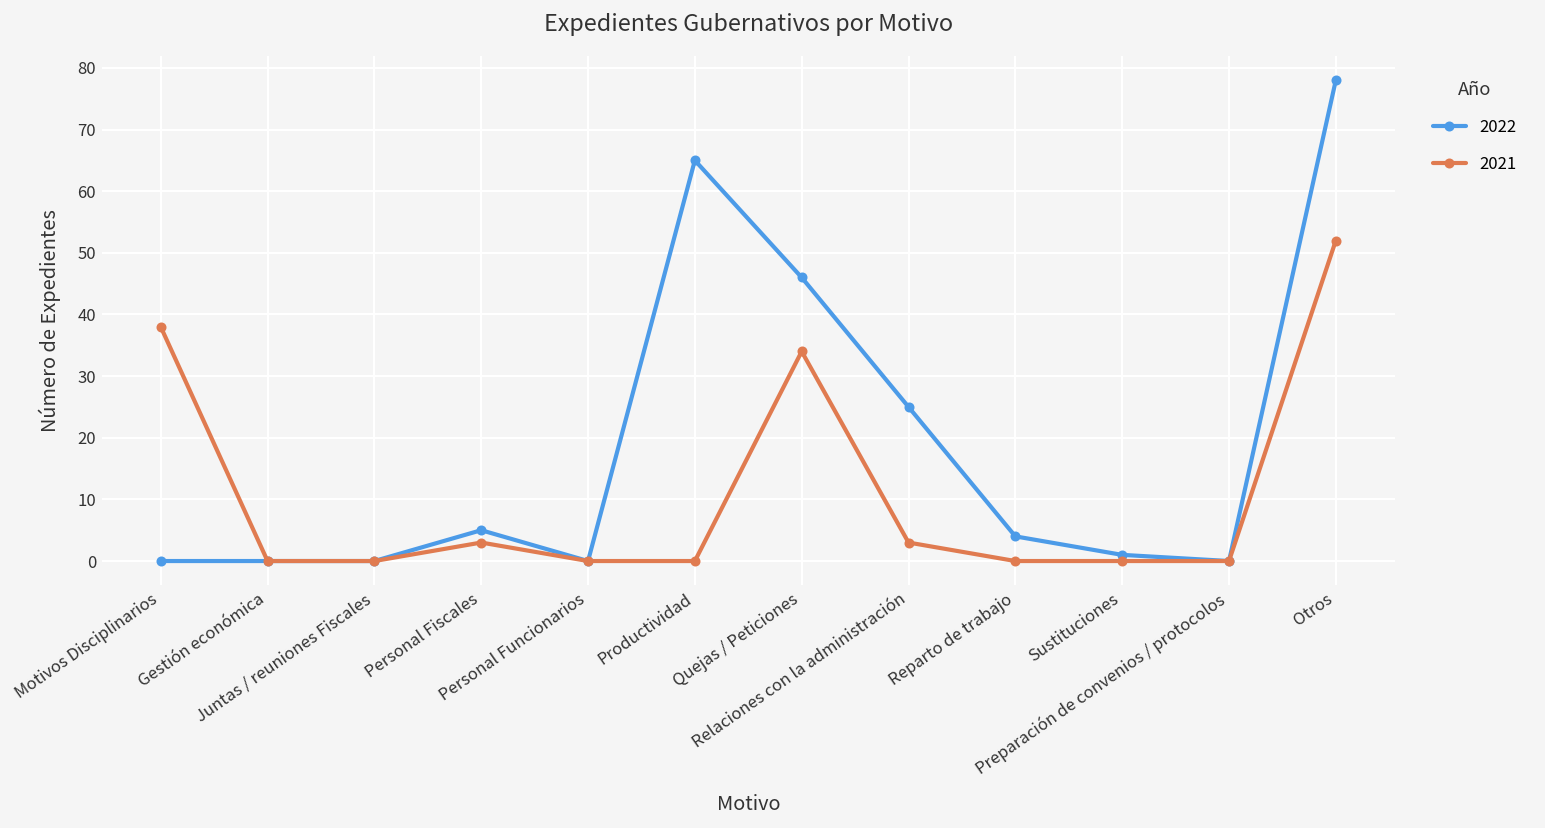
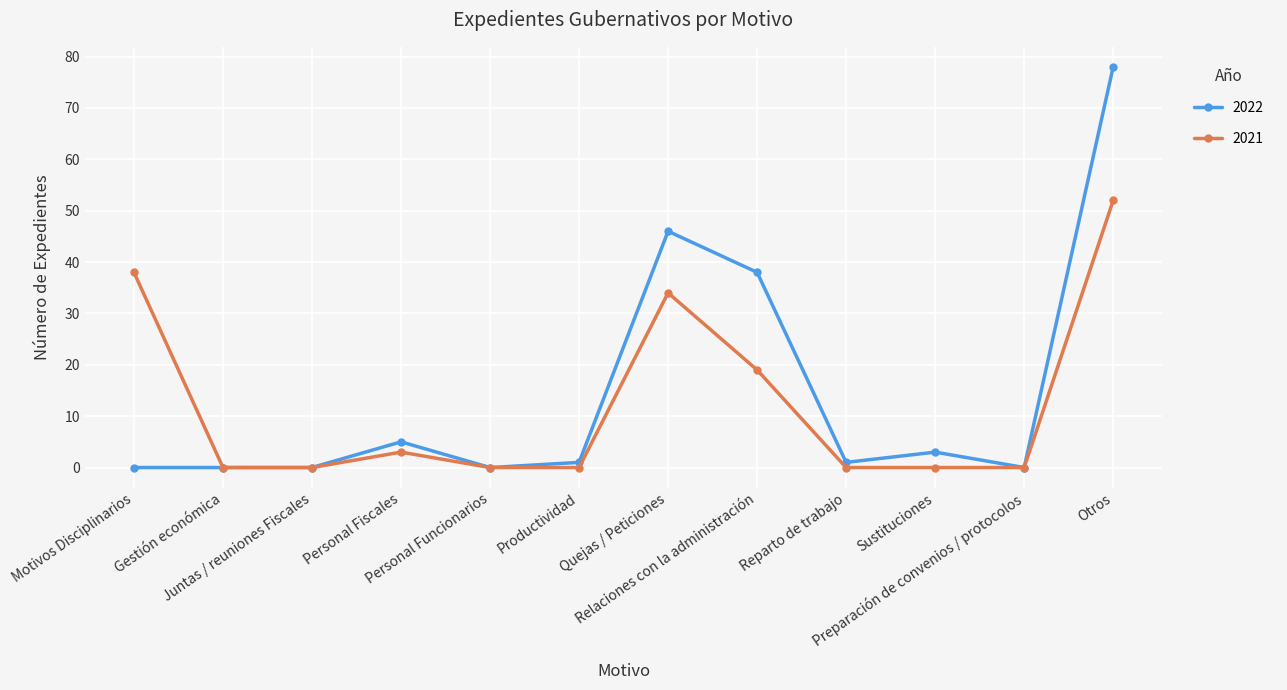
  {
    "2022": {
      "Motivos Disciplinarios": 0,
      "Personal Fiscales": 5,
-     "Productividad": 65,
+     "Productividad": 1,
      "Quejas / Peticiones": 46,
-     "Relaciones con la administración": 25,
-     "Reparto de trabajo": 4,
-     "Sustituciones": 1,
+     "Relaciones con la administración": 38,
+     "Reparto de trabajo": 1,
+     "Sustituciones": 3,
      "Otros": 78
    },
    "2021": {
      "Motivos Disciplinarios": 38,
      "Personal Fiscales": 3,
      "Productividad": 0,
      "Quejas / Peticiones": 34,
-     "Relaciones con la administración": 3,
+     "Relaciones con la administración": 19,
      "Reparto de trabajo": 0,
      "Sustituciones": 0,
      "Otros": 52
    }
  }
